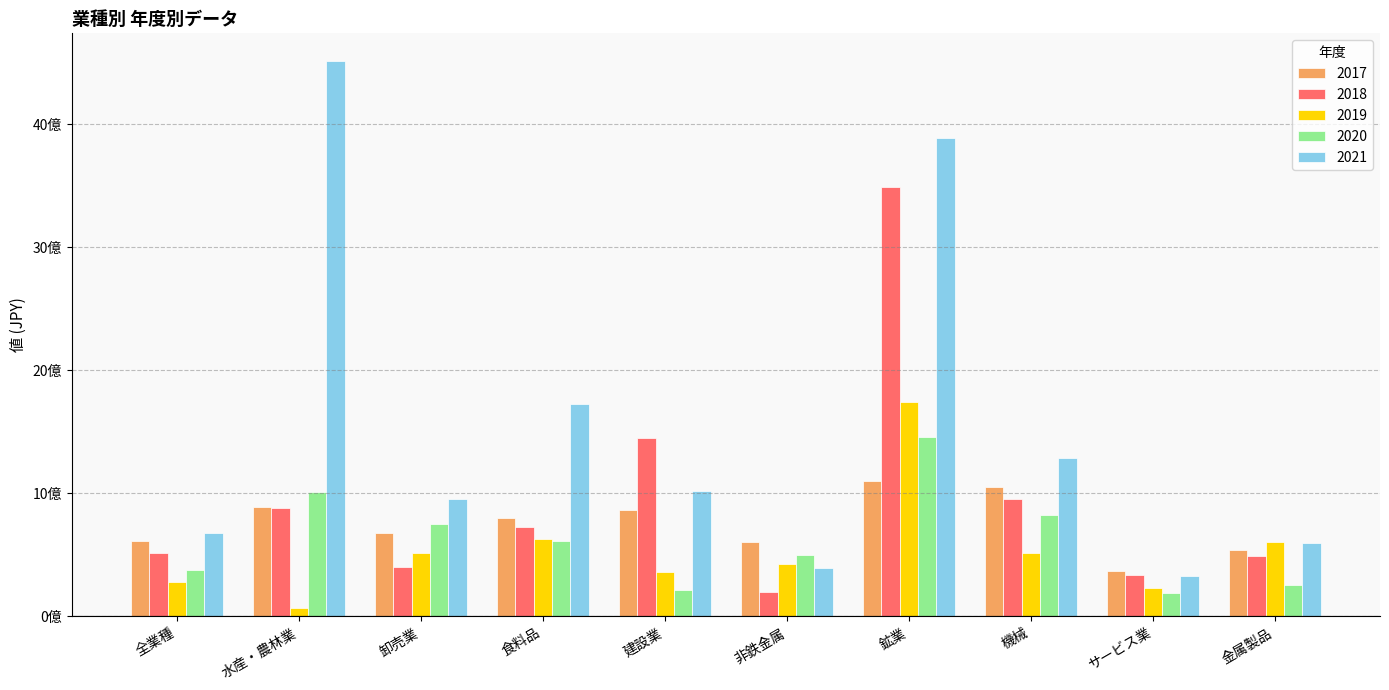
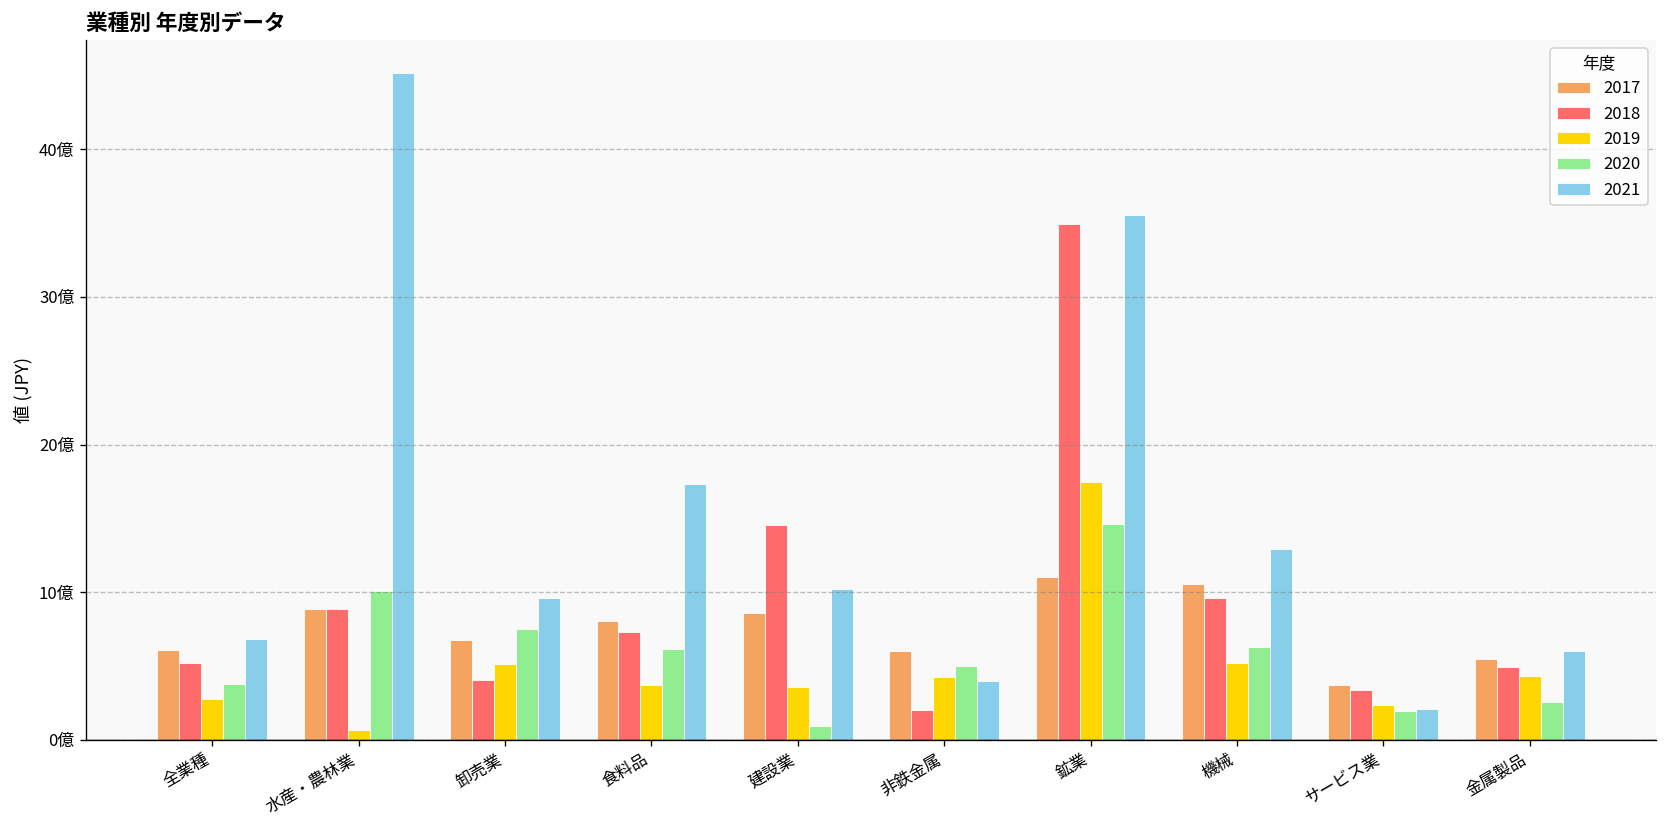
  {
    "2019": {
      "全業種": "2.8億",
      "水産・農林業": "0.7億",
      "卸売業": "5.1億",
-     "食料品": "6.3億",
+     "食料品": "3.7億",
      "建設業": "3.6億",
      "非鉄金属": "4.3億",
      "鉱業": "17.5億",
      "機械": "5.2億",
      "サービス業": "2.3億",
-     "金属製品": "6.0億"
+     "金属製品": "4.3億"
    },
    "2020": {
      "全業種": "3.8億",
      "水産・農林業": "10.1億",
      "卸売業": "7.5億",
      "食料品": "6.2億",
-     "建設業": "2.2億",
+     "建設業": "0.9億",
      "非鉄金属": "5.0億",
      "鉱業": "14.6億",
-     "機械": "8.3億",
+     "機械": "6.3億",
      "サービス業": "1.9億",
      "金属製品": "2.5億"
    },
    "2021": {
      "全業種": "6.8億",
      "水産・農林業": "45.2億",
      "卸売業": "9.6億",
      "食料品": "17.3億",
      "建設業": "10.2億",
      "非鉄金属": "4.0億",
-     "鉱業": "38.9億",
+     "鉱業": "35.6億",
      "機械": "12.9億",
-     "サービス業": "3.3億",
+     "サービス業": "2.1億",
      "金属製品": "6.0億"
    }
  }
